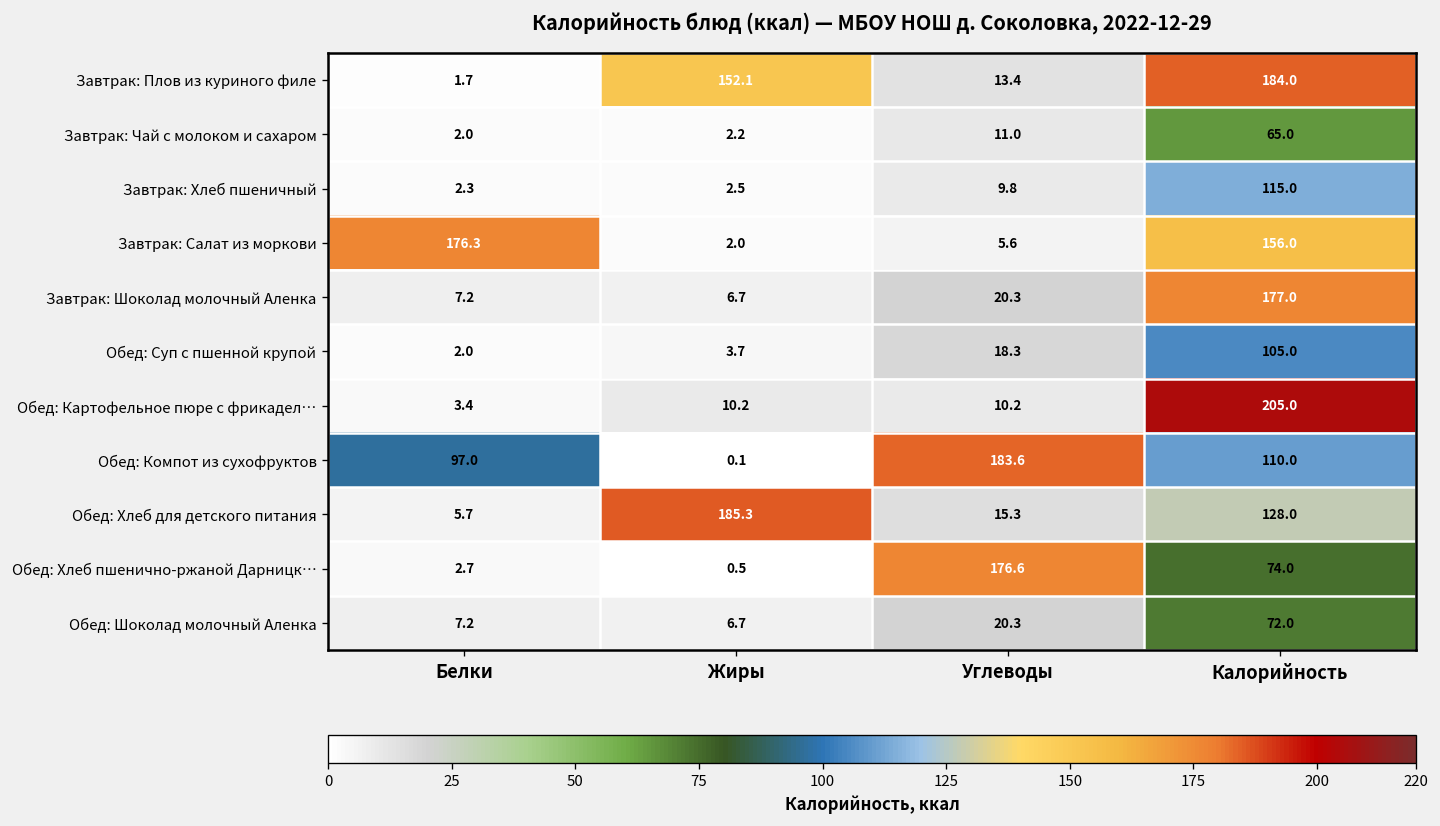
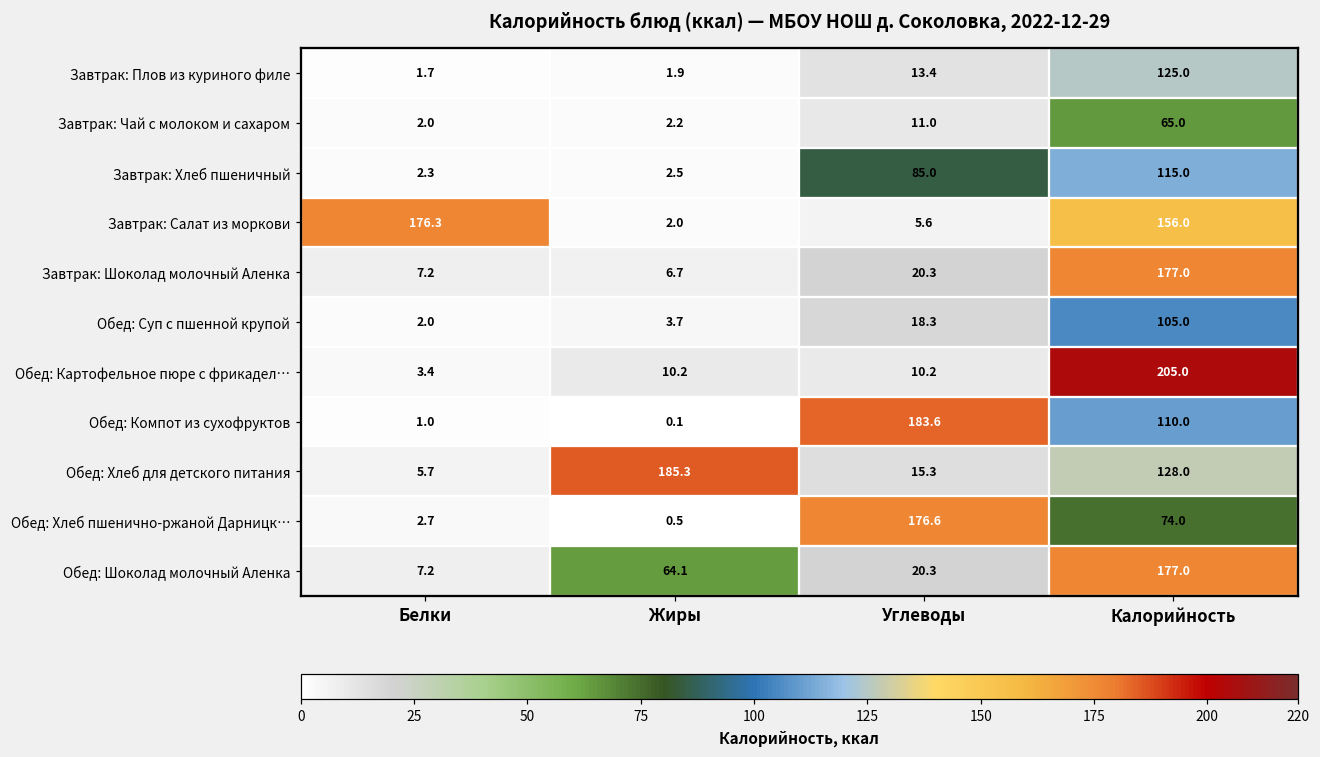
  {
    "Завтрак: Плов из куриного филе": {
      "Белки": 1.7,
-     "Жиры": 152.1,
+     "Жиры": 1.9,
      "Углеводы": 13.4,
-     "Калорийность": 184.0
+     "Калорийность": 125.0
    },
    "Завтрак: Чай с молоком и сахаром": {
      "Белки": 2.0,
      "Жиры": 2.2,
      "Углеводы": 11.0,
      "Калорийность": 65.0
    },
    "Завтрак: Хлеб пшеничный": {
      "Белки": 2.3,
      "Жиры": 2.5,
-     "Углеводы": 9.8,
+     "Углеводы": 85.0,
      "Калорийность": 115.0
    },
    "Завтрак: Салат из моркови": {
      "Белки": 176.3,
      "Жиры": 2.0,
      "Углеводы": 5.6,
      "Калорийность": 156.0
    },
    "Завтрак: Шоколад молочный Аленка": {
      "Белки": 7.2,
      "Жиры": 6.7,
      "Углеводы": 20.3,
      "Калорийность": 177.0
    },
    "Обед: Суп с пшенной крупой": {
      "Белки": 2.0,
      "Жиры": 3.7,
      "Углеводы": 18.3,
      "Калорийность": 105.0
    },
    "Обед: Картофельное пюре с фрикадел…": {
      "Белки": 3.4,
      "Жиры": 10.2,
      "Углеводы": 10.2,
      "Калорийность": 205.0
    },
    "Обед: Компот из сухофруктов": {
-     "Белки": 97.0,
+     "Белки": 1.0,
      "Жиры": 0.1,
      "Углеводы": 183.6,
      "Калорийность": 110.0
    },
    "Обед: Хлеб для детского питания": {
      "Белки": 5.7,
      "Жиры": 185.3,
      "Углеводы": 15.3,
      "Калорийность": 128.0
    },
    "Обед: Хлеб пшенично-ржаной Дарницк…": {
      "Белки": 2.7,
      "Жиры": 0.5,
      "Углеводы": 176.6,
      "Калорийность": 74.0
    },
    "Обед: Шоколад молочный Аленка": {
      "Белки": 7.2,
-     "Жиры": 6.7,
+     "Жиры": 64.1,
      "Углеводы": 20.3,
-     "Калорийность": 72.0
+     "Калорийность": 177.0
    }
  }
